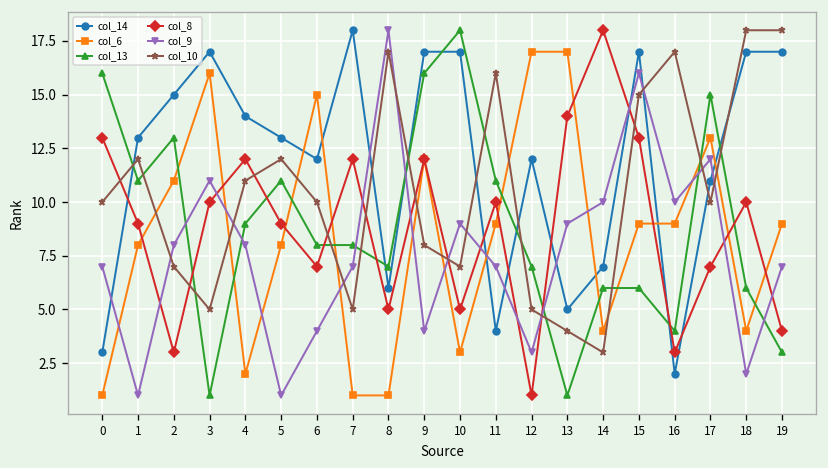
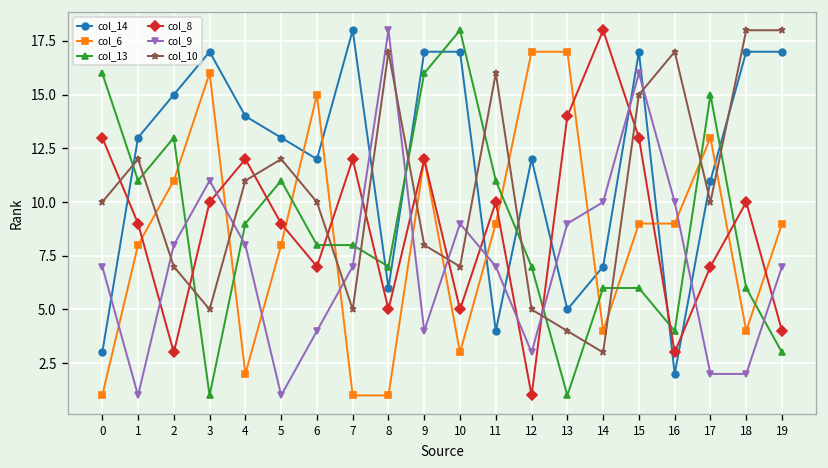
  {
    "col_14": {
      "0": 3,
      "1": 13,
      "2": 15,
      "3": 17,
      "4": 14,
      "5": 13,
      "6": 12,
      "7": 18,
      "8": 6,
      "9": 17,
      "10": 17,
      "11": 4,
      "12": 12,
      "13": 5,
      "14": 7,
      "15": 17,
      "16": 2,
      "17": 11,
      "18": 17,
      "19": 17
    },
    "col_6": {
      "0": 1,
      "1": 8,
      "2": 11,
      "3": 16,
      "4": 2,
      "5": 8,
      "6": 15,
      "7": 1,
      "8": 1,
      "10": 3,
      "11": 9,
      "12": 17,
      "13": 17,
      "14": 4,
      "15": 9,
      "16": 9,
      "17": 13,
      "18": 4,
      "19": 9
    },
    "col_13": {
      "0": 16,
      "1": 11,
      "2": 13,
      "3": 1,
      "4": 9,
      "5": 11,
      "6": 8,
      "7": 8,
      "8": 7,
      "9": 16,
      "10": 18,
      "11": 11,
      "12": 7,
      "13": 1,
      "14": 6,
      "15": 6,
      "16": 4,
      "17": 15,
      "18": 6,
      "19": 3
    },
    "col_8": {
      "0": 13,
      "1": 9,
      "2": 3,
      "3": 10,
      "4": 12,
      "5": 9,
      "6": 7,
      "7": 12,
      "8": 5,
      "10": 5,
      "11": 10,
      "12": 1,
      "13": 14,
      "14": 18,
      "15": 13,
      "16": 3,
      "17": 7,
      "18": 10,
      "19": 4
    },
    "col_9": {
      "0": 7,
      "1": 1,
      "2": 8,
      "3": 11,
      "4": 8,
      "5": 1,
      "6": 4,
      "7": 7,
      "8": 18,
      "9": 4,
      "10": 9,
      "11": 7,
      "12": 3,
      "13": 9,
      "14": 10,
      "15": 16,
      "16": 10,
-     "17": 12,
+     "17": 2,
      "18": 2,
      "19": 7
    },
    "col_10": {
      "0": 10,
      "1": 12,
      "2": 7,
      "3": 5,
      "4": 11,
      "5": 12,
      "6": 10,
      "7": 5,
      "8": 17,
      "9": 8,
      "10": 7,
      "11": 16,
      "12": 5,
      "13": 4,
      "14": 3,
      "15": 15,
      "16": 17,
      "17": 10,
      "18": 18,
      "19": 18
    }
  }
